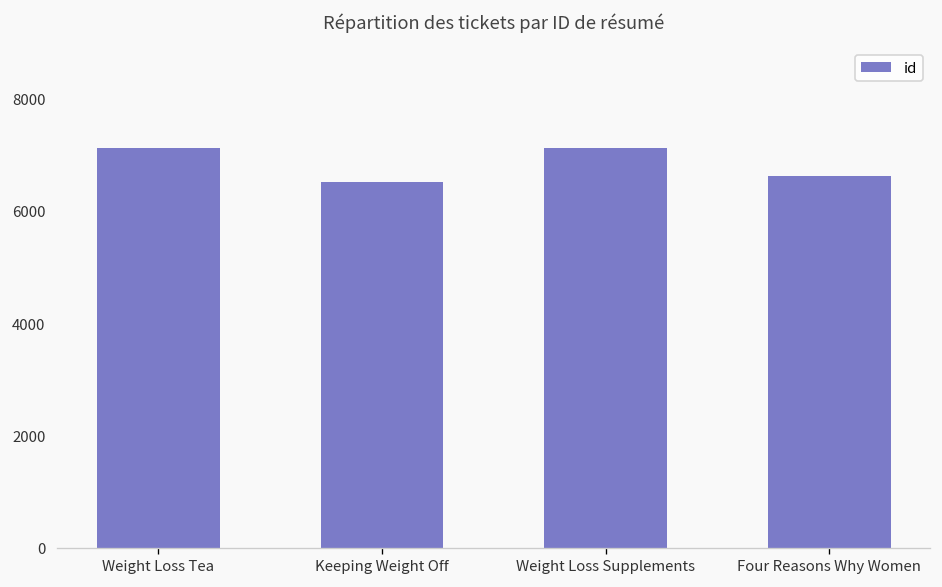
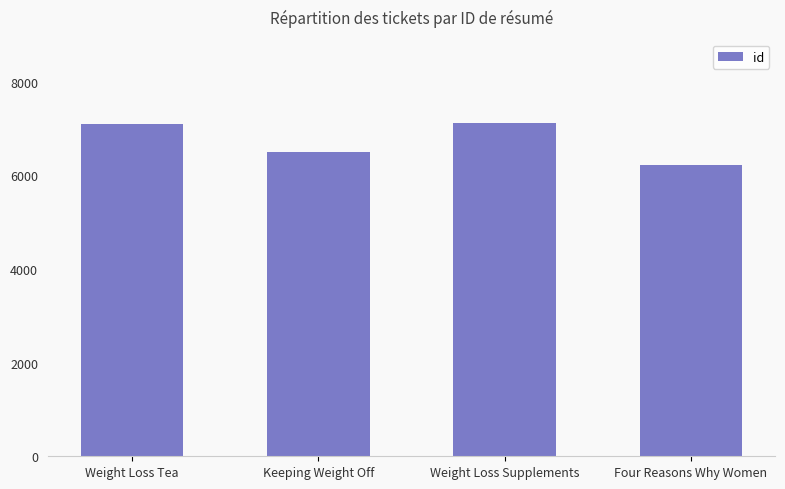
  {
    "Weight Loss Tea": 7100,
    "Keeping Weight Off": 6500,
    "Weight Loss Supplements": 7100,
-   "Four Reasons Why Women": 6600
+   "Four Reasons Why Women": 6200
  }
